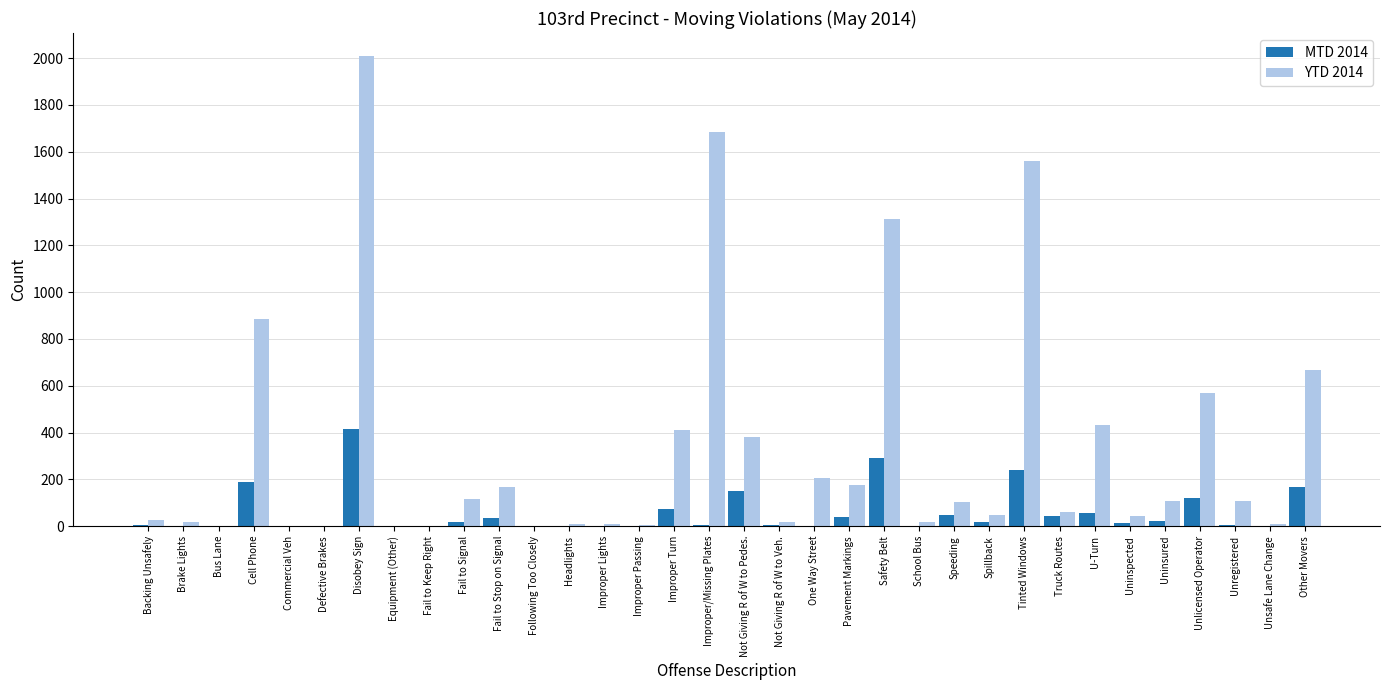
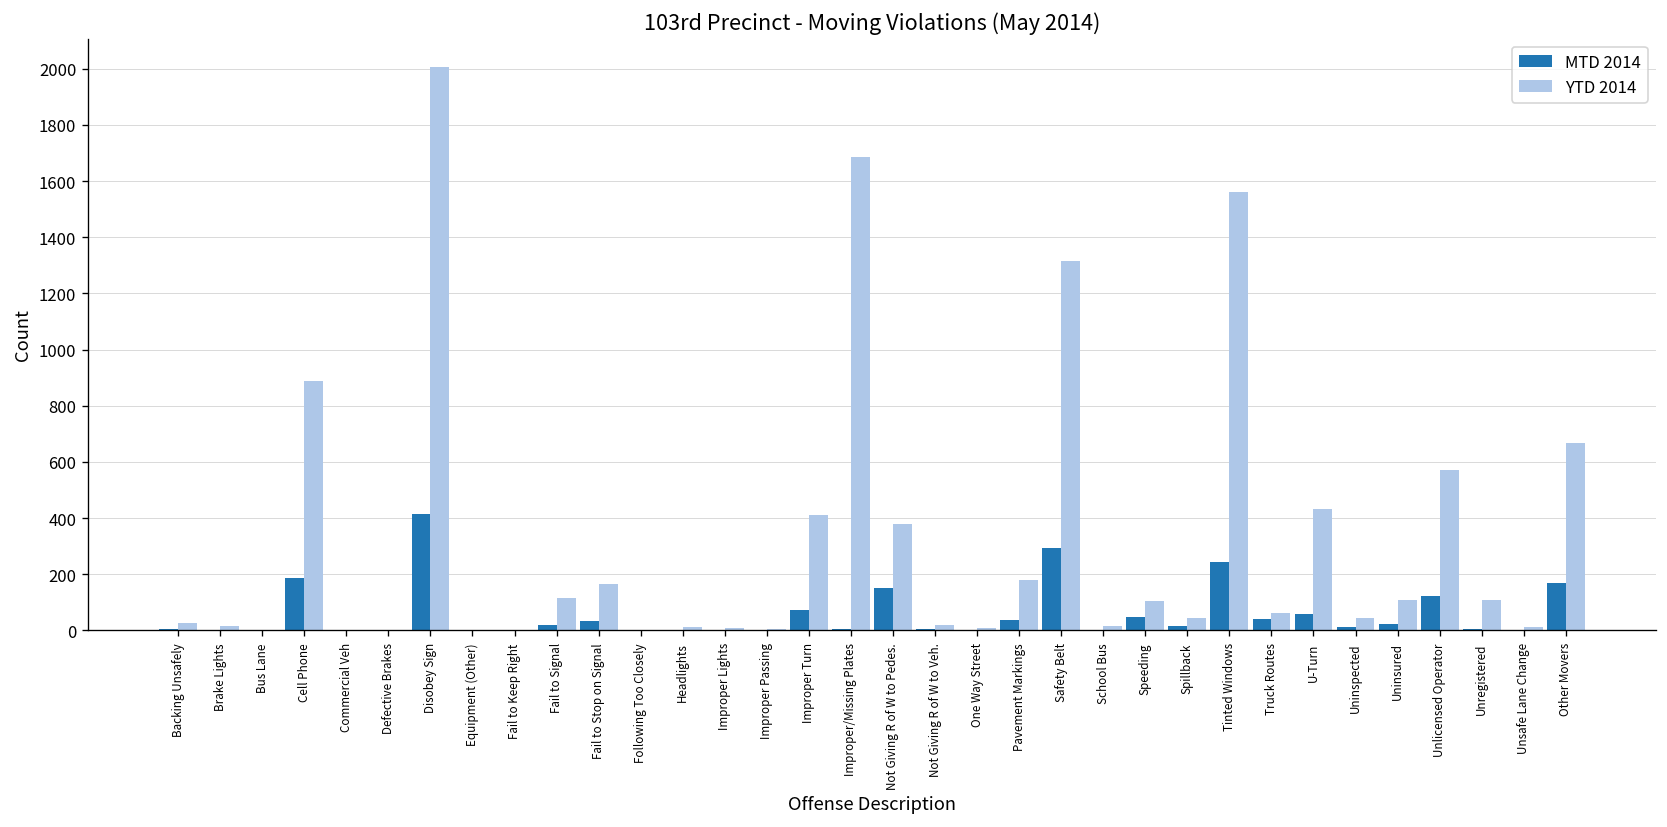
  {
    "MTD 2014": {
      "Bus Lane": 0,
      "Cell Phone": 190,
      "Commercial Veh": 0,
      "Defective Brakes": 0,
      "Disobey Sign": 420,
      "Equipment (Other)": 0,
      "Fail to Keep Right": 0,
      "Fail to Signal": 20,
      "Fail to Stop on Signal": 40,
      "Following Too Closely": 0,
      "Headlights": 0,
      "Improper Turn": 70,
      "Not Giving R of W to Pedes.": 150,
      "Pavement Markings": 40,
      "Safety Belt": 290,
      "Speeding": 50,
      "Spillback": 20,
      "Tinted Windows": 240,
      "Truck Routes": 40,
      "U-Turn": 60,
      "Uninspected": 10,
      "Uninsured": 20,
      "Unlicensed Operator": 120,
      "Other Movers": 170
    },
    "YTD 2014": {
      "Backing Unsafely": 30,
      "Brake Lights": 20,
      "Bus Lane": 0,
      "Cell Phone": 890,
      "Commercial Veh": 0,
      "Disobey Sign": 2010,
      "Equipment (Other)": 0,
      "Fail to Keep Right": 0,
      "Fail to Signal": 120,
      "Fail to Stop on Signal": 170,
      "Following Too Closely": 0,
      "Headlights": 10,
      "Improper Turn": 410,
      "Improper/Missing Plates": 1690,
      "Not Giving R of W to Pedes.": 380,
      "Not Giving R of W to Veh.": 20,
-     "One Way Street": 210,
+     "One Way Street": 10,
      "Pavement Markings": 180,
      "Safety Belt": 1310,
      "School Bus": 20,
      "Speeding": 110,
      "Spillback": 50,
      "Tinted Windows": 1560,
      "Truck Routes": 60,
      "U-Turn": 430,
      "Uninspected": 40,
      "Uninsured": 110,
      "Unlicensed Operator": 570,
      "Unregistered": 110,
      "Unsafe Lane Change": 10,
      "Other Movers": 670
    }
  }
